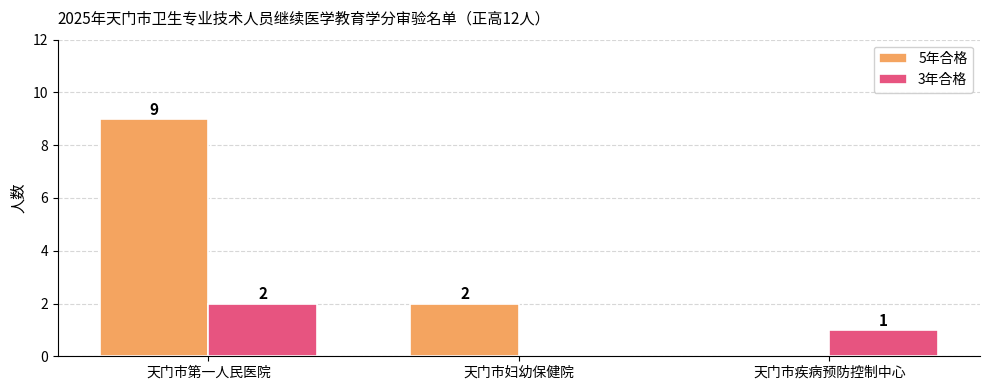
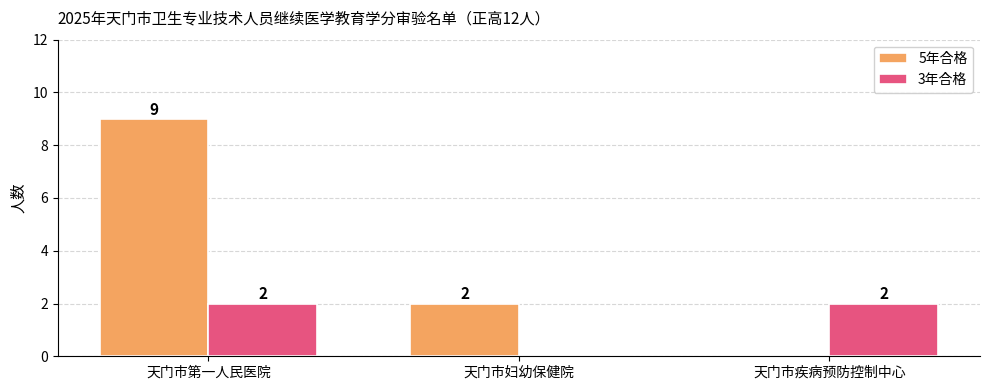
  {
    "5年合格": {
      "天门市第一人民医院": 9,
      "天门市妇幼保健院": 2
    },
    "3年合格": {
      "天门市第一人民医院": 2,
-     "天门市疾病预防控制中心": 1
+     "天门市疾病预防控制中心": 2
    }
  }
